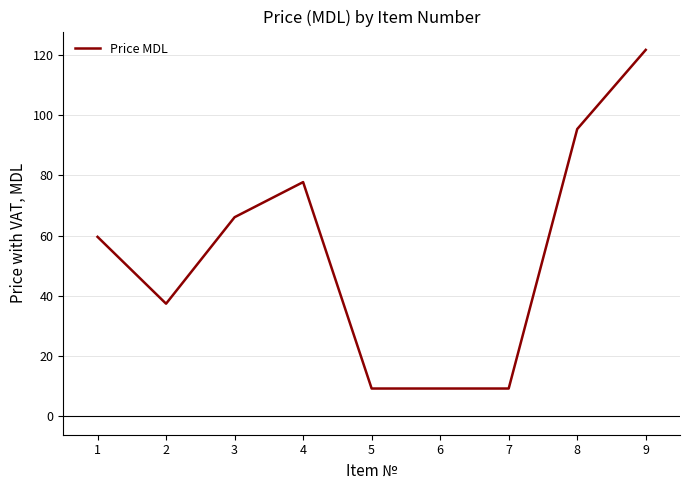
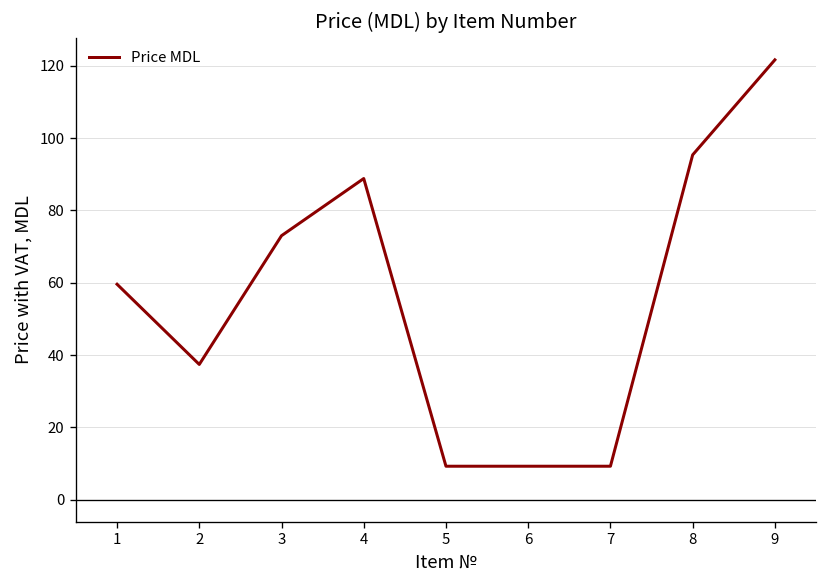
  {
    "1": 60,
    "2": 37,
-   "3": 66,
-   "4": 78,
+   "3": 73,
+   "4": 89,
    "5": 9,
    "6": 9,
    "7": 9,
    "8": 95,
    "9": 122
  }
